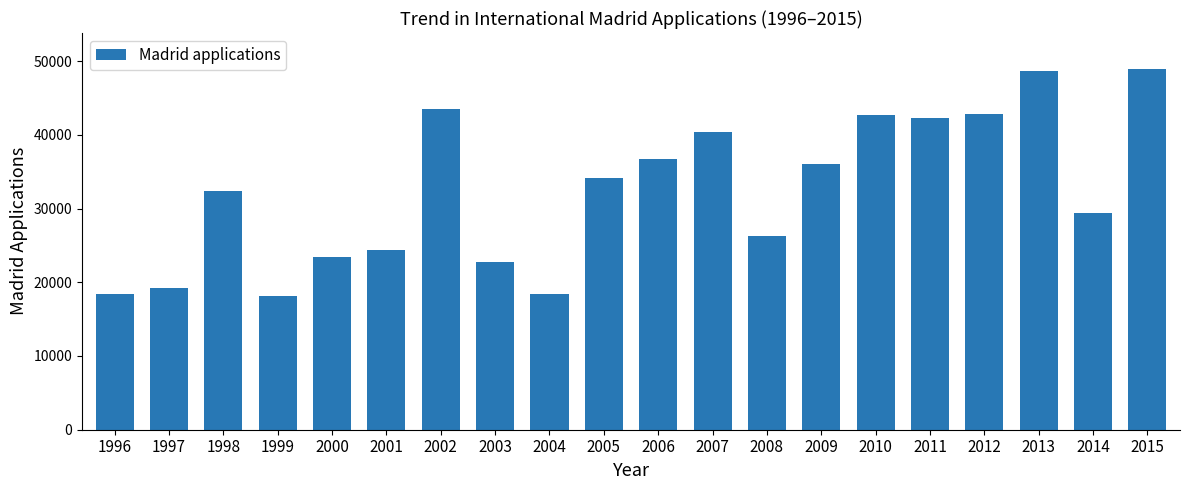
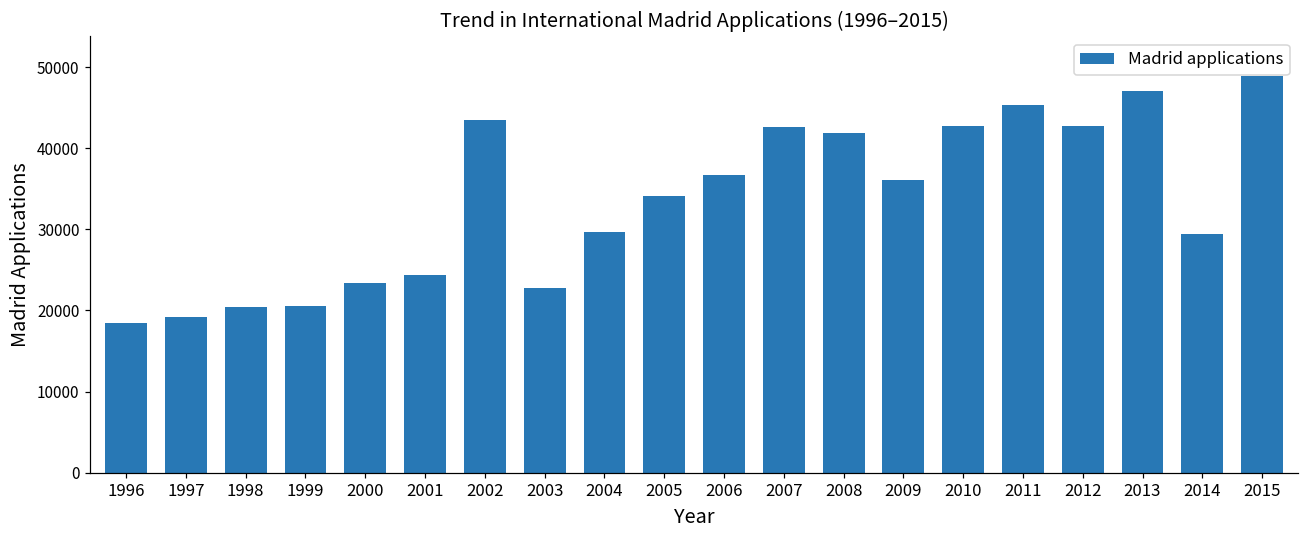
  {
    "1996": 18000,
    "1997": 19000,
-   "1998": 32000,
-   "1999": 18000,
+   "1998": 20000,
+   "1999": 21000,
    "2000": 23000,
    "2001": 24000,
    "2002": 43000,
    "2003": 23000,
-   "2004": 18000,
+   "2004": 30000,
    "2005": 34000,
    "2006": 37000,
-   "2007": 40000,
-   "2008": 26000,
+   "2007": 43000,
+   "2008": 42000,
    "2009": 36000,
    "2010": 43000,
-   "2011": 42000,
+   "2011": 45000,
    "2012": 43000,
-   "2013": 49000,
+   "2013": 47000,
    "2014": 29000,
    "2015": 49000
  }
